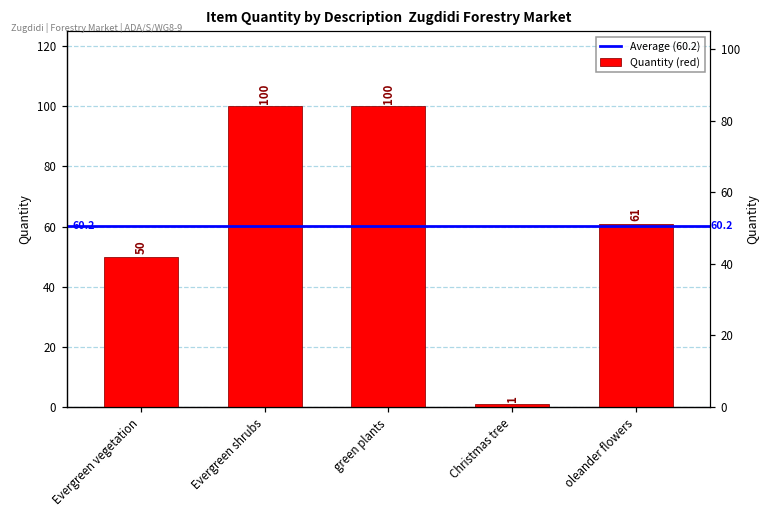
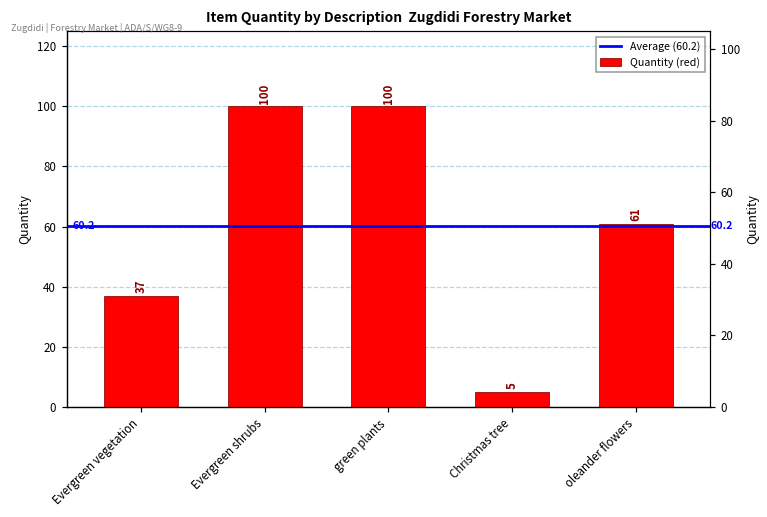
  {
-   "Evergreen vegetation": 50,
+   "Evergreen vegetation": 37,
    "Evergreen shrubs": 100,
    "green plants": 100,
-   "Christmas tree": 1,
+   "Christmas tree": 5,
    "oleander flowers": 61
  }
